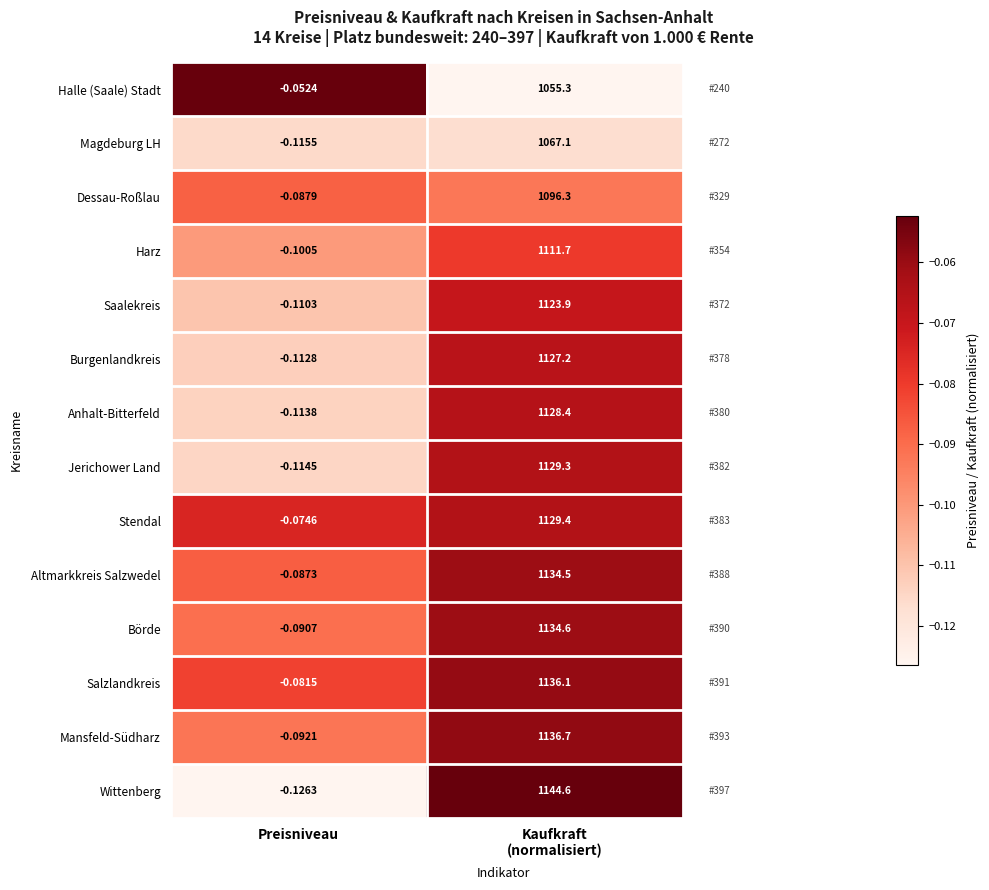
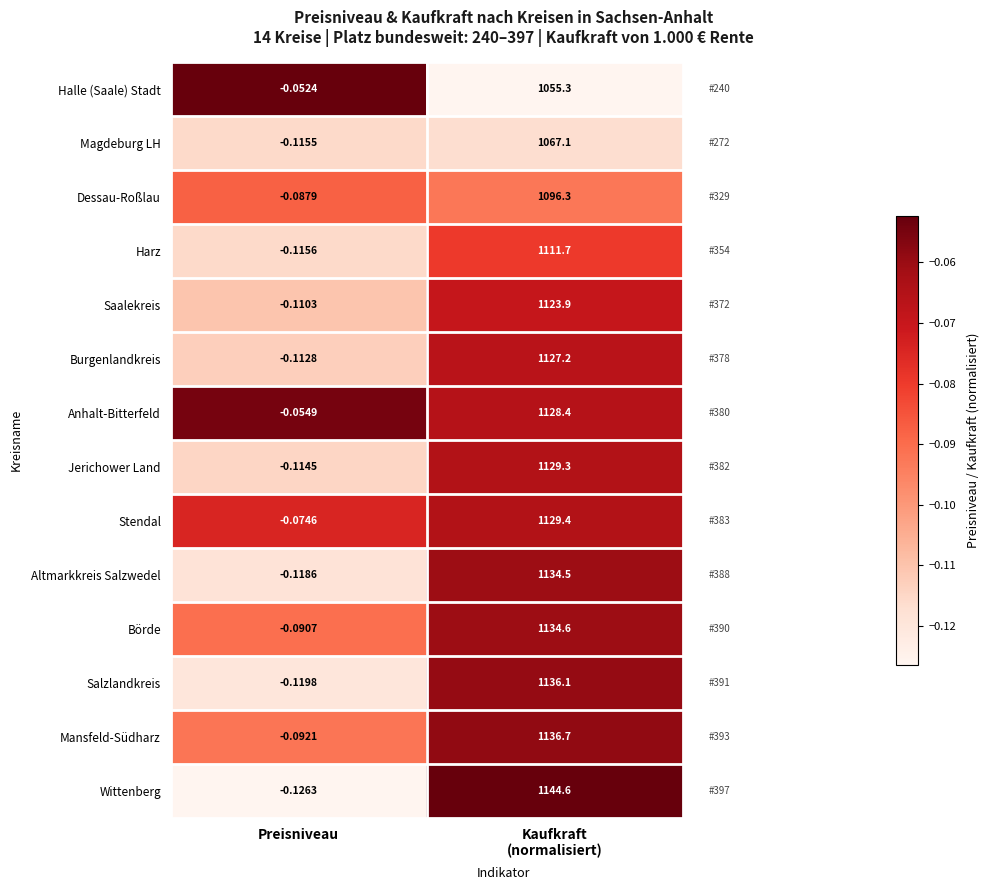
  {
    "Halle (Saale) Stadt": {
      "Preisniveau": -0.0524,
      "Kaufkraft (normalisiert)": 1055.3
    },
    "Magdeburg LH": {
      "Preisniveau": -0.1155,
      "Kaufkraft (normalisiert)": 1067.1
    },
    "Dessau-Roßlau": {
      "Preisniveau": -0.0879,
      "Kaufkraft (normalisiert)": 1096.3
    },
    "Harz": {
-     "Preisniveau": -0.1005,
+     "Preisniveau": -0.1156,
      "Kaufkraft (normalisiert)": 1111.7
    },
    "Saalekreis": {
      "Preisniveau": -0.1103,
      "Kaufkraft (normalisiert)": 1123.9
    },
    "Burgenlandkreis": {
      "Preisniveau": -0.1128,
      "Kaufkraft (normalisiert)": 1127.2
    },
    "Anhalt-Bitterfeld": {
-     "Preisniveau": -0.1138,
+     "Preisniveau": -0.0549,
      "Kaufkraft (normalisiert)": 1128.4
    },
    "Jerichower Land": {
      "Preisniveau": -0.1145,
      "Kaufkraft (normalisiert)": 1129.3
    },
    "Stendal": {
      "Preisniveau": -0.0746,
      "Kaufkraft (normalisiert)": 1129.4
    },
    "Altmarkkreis Salzwedel": {
-     "Preisniveau": -0.0873,
+     "Preisniveau": -0.1186,
      "Kaufkraft (normalisiert)": 1134.5
    },
    "Börde": {
      "Preisniveau": -0.0907,
      "Kaufkraft (normalisiert)": 1134.6
    },
    "Salzlandkreis": {
-     "Preisniveau": -0.0815,
+     "Preisniveau": -0.1198,
      "Kaufkraft (normalisiert)": 1136.1
    },
    "Mansfeld-Südharz": {
      "Preisniveau": -0.0921,
      "Kaufkraft (normalisiert)": 1136.7
    },
    "Wittenberg": {
      "Preisniveau": -0.1263,
      "Kaufkraft (normalisiert)": 1144.6
    }
  }
